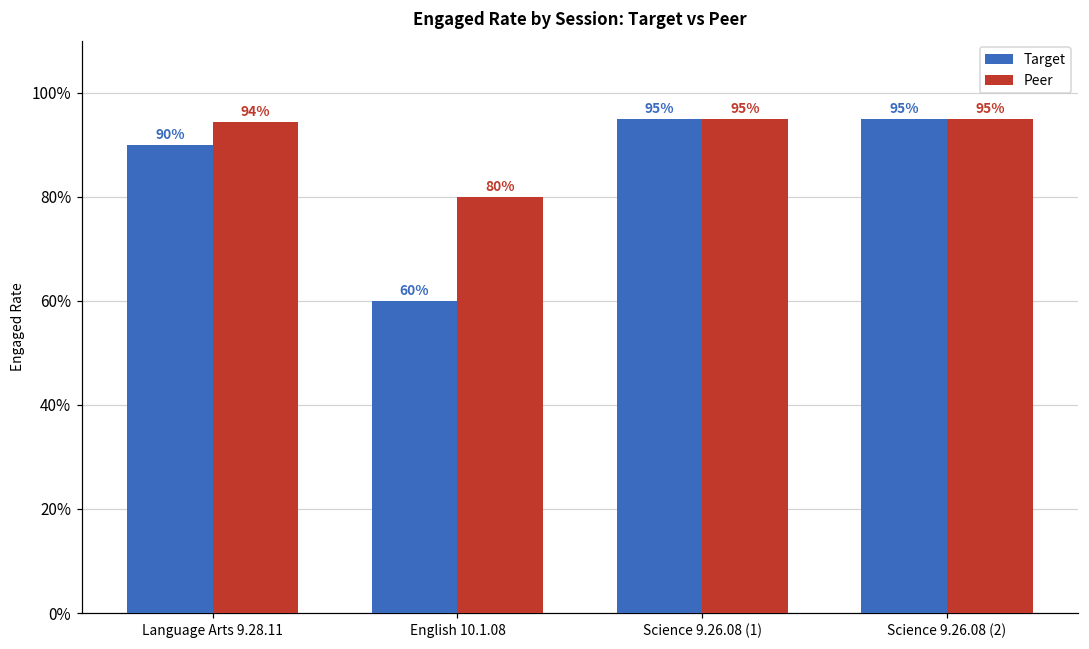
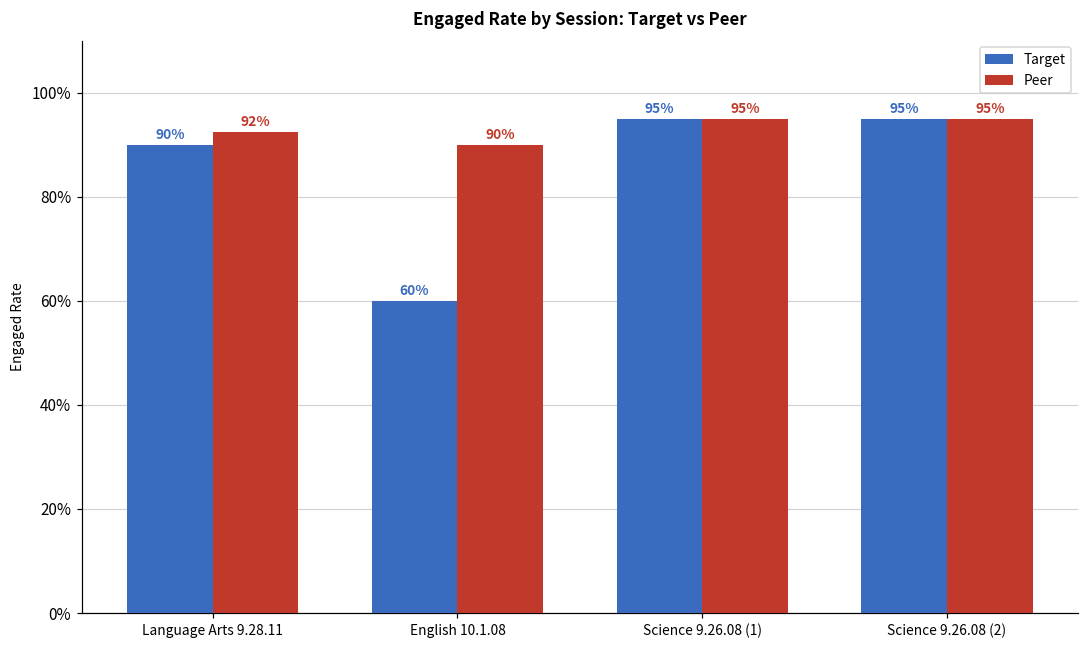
  {
    "Target": {
      "Language Arts 9.28.11": "90%",
      "English 10.1.08": "60%",
      "Science 9.26.08 (1)": "95%",
      "Science 9.26.08 (2)": "95%"
    },
    "Peer": {
-     "Language Arts 9.28.11": "94%",
-     "English 10.1.08": "80%",
+     "Language Arts 9.28.11": "92%",
+     "English 10.1.08": "90%",
      "Science 9.26.08 (1)": "95%",
      "Science 9.26.08 (2)": "95%"
    }
  }
